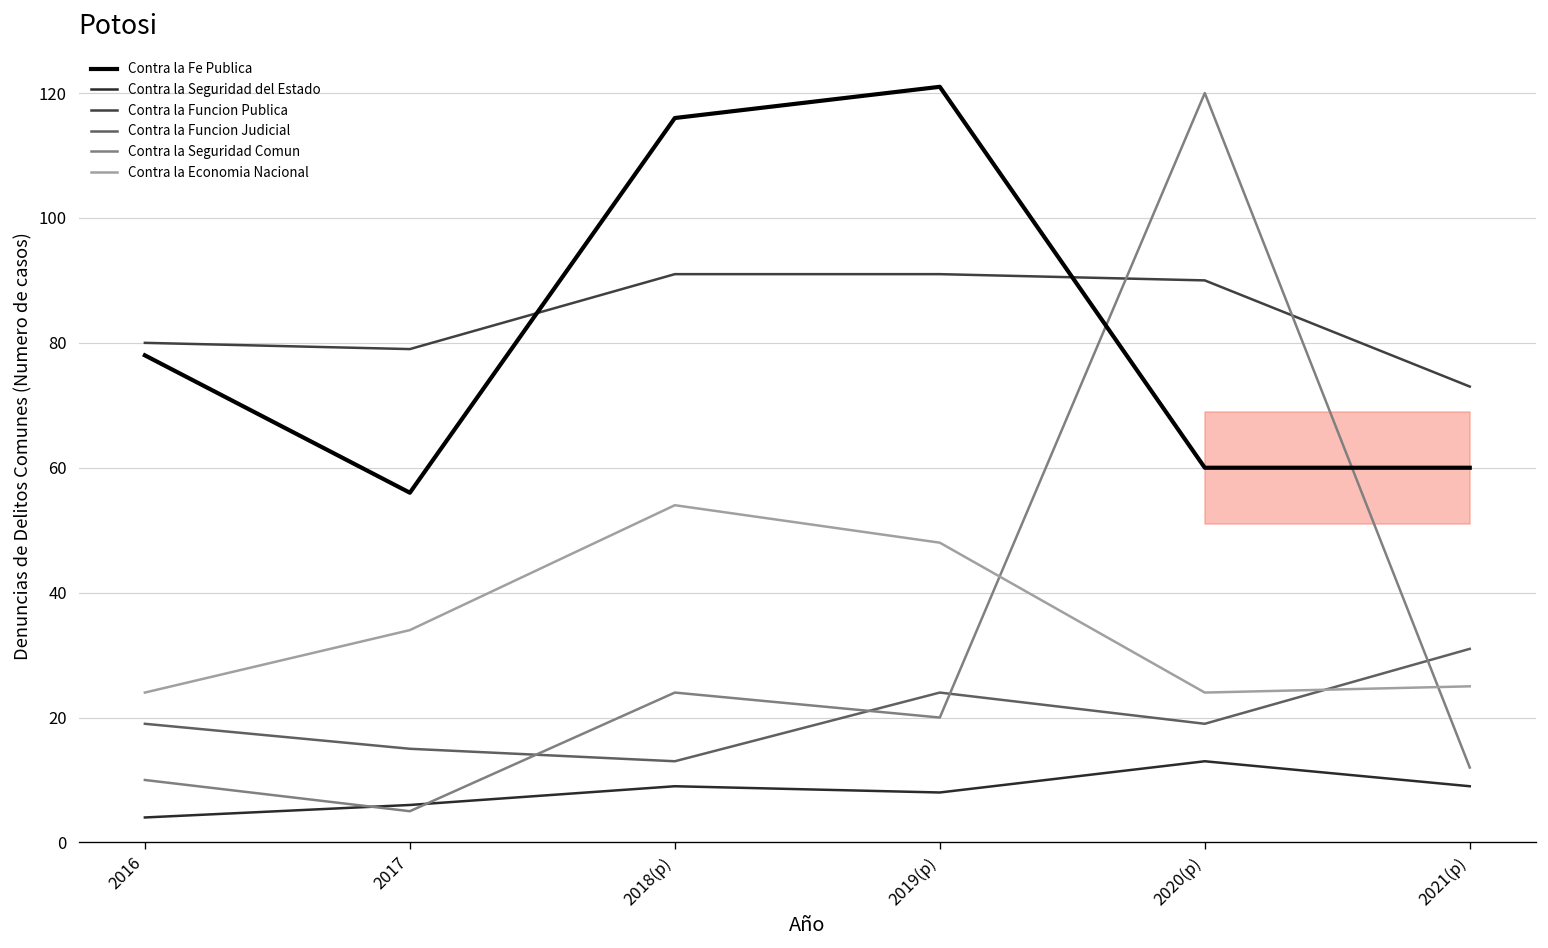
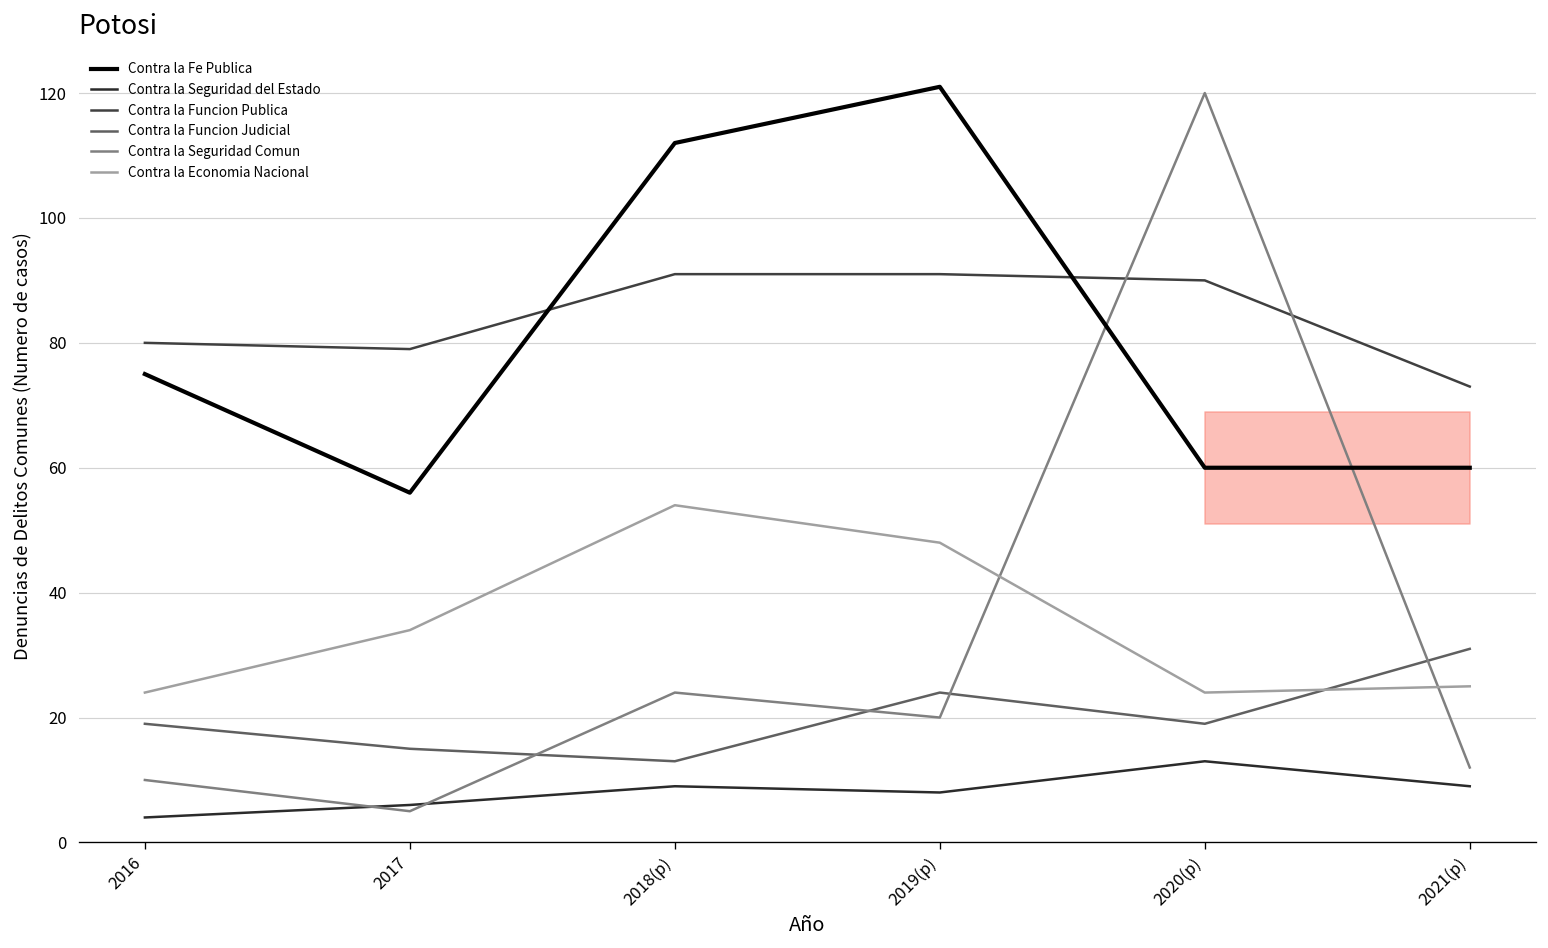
  {
    "Contra la Fe Publica": {
-     "2016": 78,
+     "2016": 75,
      "2017": 56,
-     "2018(p)": 116,
+     "2018(p)": 112,
      "2019(p)": 121,
      "2020(p)": 60,
      "2021(p)": 60
    }
  }
